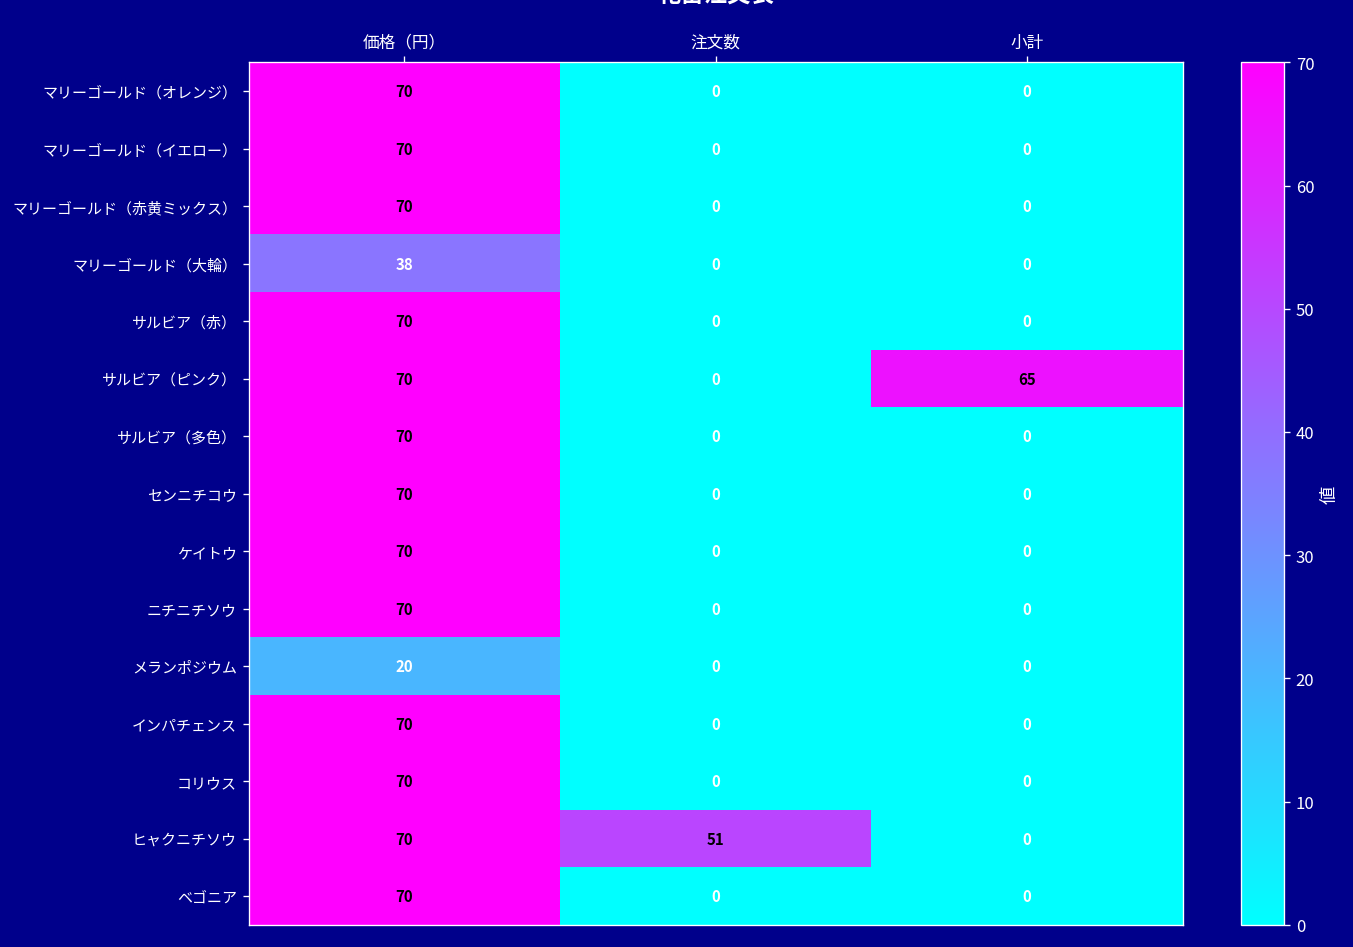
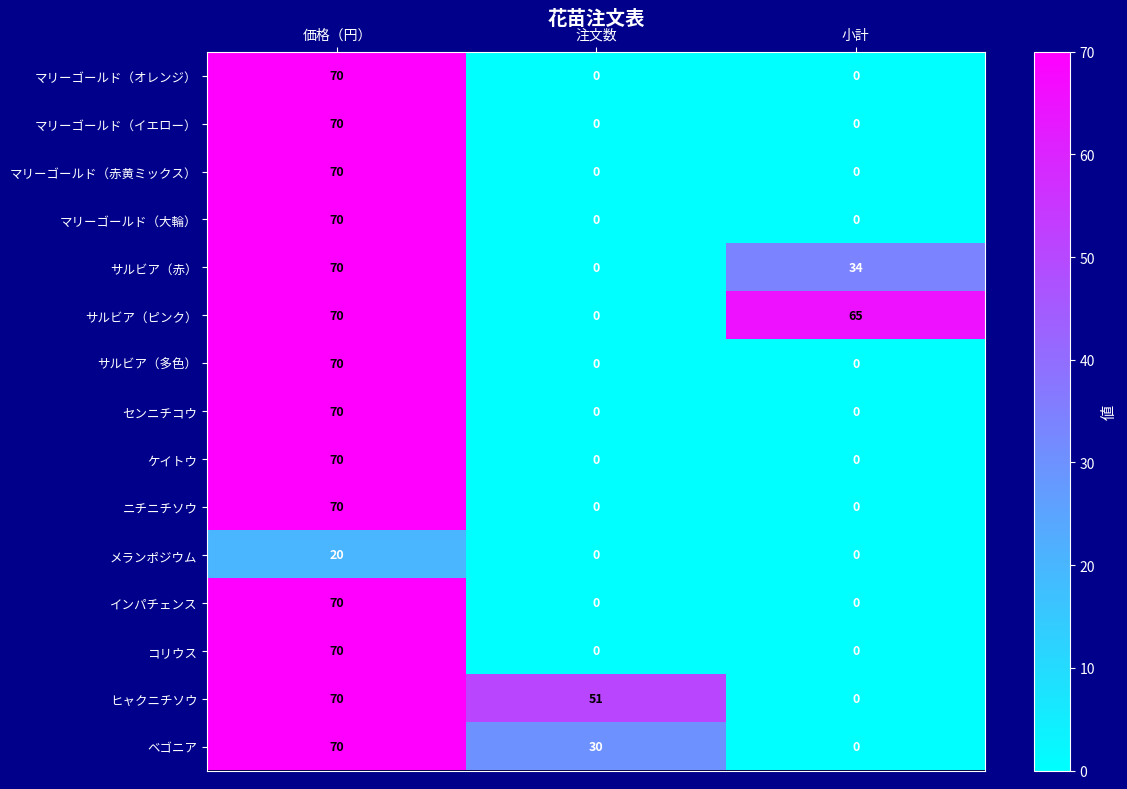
  {
    "マリーゴールド（オレンジ）": {
      "価格（円）": 70,
      "注文数": 0,
      "小計": 0
    },
    "マリーゴールド（イエロー）": {
      "価格（円）": 70,
      "注文数": 0,
      "小計": 0
    },
    "マリーゴールド（赤黄ミックス）": {
      "価格（円）": 70,
      "注文数": 0,
      "小計": 0
    },
    "マリーゴールド（大輪）": {
-     "価格（円）": 38,
+     "価格（円）": 70,
      "注文数": 0,
      "小計": 0
    },
    "サルビア（赤）": {
      "価格（円）": 70,
      "注文数": 0,
-     "小計": 0
+     "小計": 34
    },
    "サルビア（ピンク）": {
      "価格（円）": 70,
      "注文数": 0,
      "小計": 65
    },
    "サルビア（多色）": {
      "価格（円）": 70,
      "注文数": 0,
      "小計": 0
    },
    "センニチコウ": {
      "価格（円）": 70,
      "注文数": 0,
      "小計": 0
    },
    "ケイトウ": {
      "価格（円）": 70,
      "注文数": 0,
      "小計": 0
    },
    "ニチニチソウ": {
      "価格（円）": 70,
      "注文数": 0,
      "小計": 0
    },
    "メランポジウム": {
      "価格（円）": 20,
      "注文数": 0,
      "小計": 0
    },
    "インパチェンス": {
      "価格（円）": 70,
      "注文数": 0,
      "小計": 0
    },
    "コリウス": {
      "価格（円）": 70,
      "注文数": 0,
      "小計": 0
    },
    "ヒャクニチソウ": {
      "価格（円）": 70,
      "注文数": 51,
      "小計": 0
    },
    "ベゴニア": {
      "価格（円）": 70,
-     "注文数": 0,
+     "注文数": 30,
      "小計": 0
    }
  }
